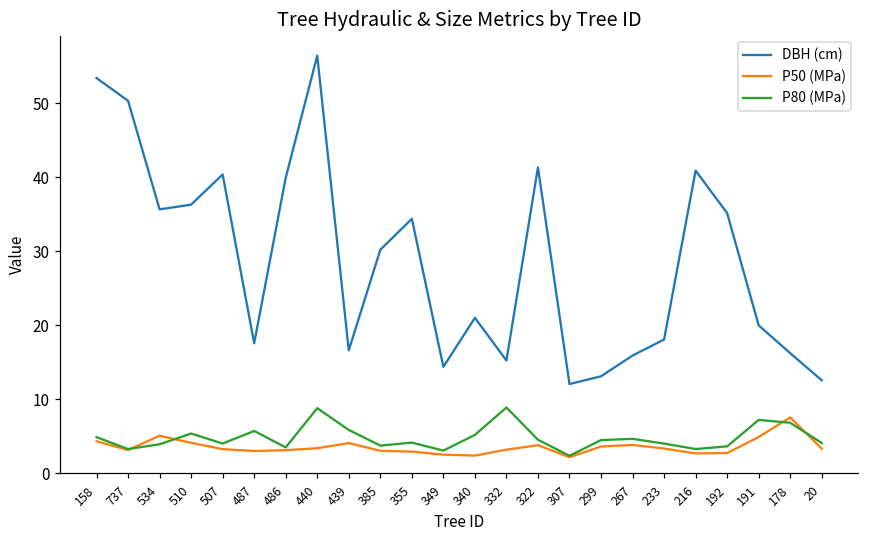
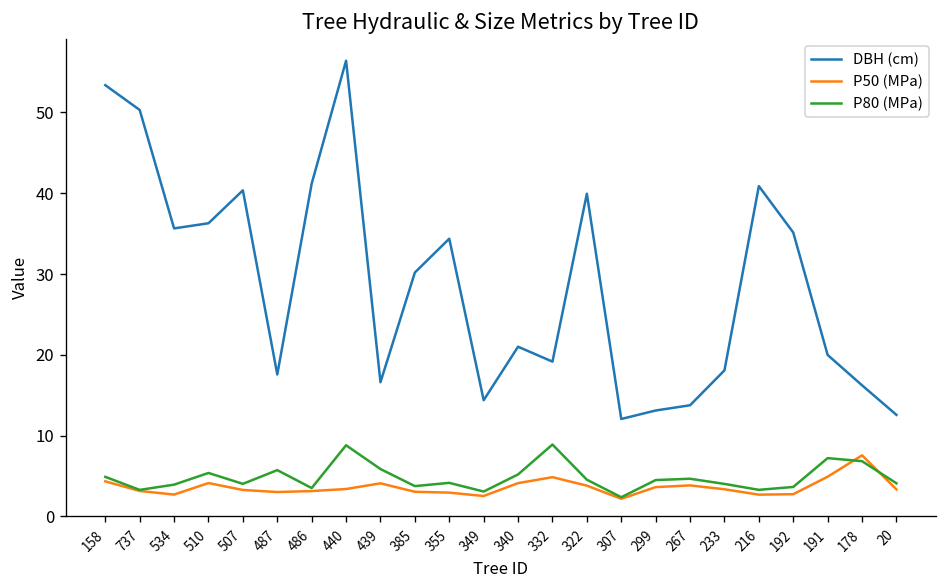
  {
    "DBH (cm)": {
      "158": 53,
      "737": 50,
      "534": 36,
      "510": 36,
      "507": 40,
      "487": 18,
-     "486": 40,
+     "486": 41,
      "440": 56,
      "439": 17,
      "385": 30,
      "355": 34,
      "349": 14,
      "340": 21,
-     "332": 15,
-     "322": 41,
+     "332": 19,
+     "322": 40,
      "307": 12,
      "299": 13,
-     "267": 16,
+     "267": 14,
      "233": 18,
      "216": 41,
      "192": 35,
      "191": 20,
      "178": 16,
      "20": 13
    },
    "P50 (MPa)": {
      "158": 4,
-     "534": 5,
+     "534": 3,
      "510": 4,
      "507": 3,
      "487": 3,
      "440": 3,
      "439": 4,
      "385": 3,
      "355": 3,
      "349": 3,
-     "340": 2,
-     "332": 3,
+     "340": 4,
+     "332": 5,
      "322": 4,
      "299": 4,
      "267": 4,
      "233": 3,
      "216": 3,
      "192": 3,
      "191": 5,
      "178": 8,
      "20": 3
    },
    "P80 (MPa)": {
      "158": 5,
      "534": 4,
      "510": 5,
      "507": 4,
      "487": 6,
      "440": 9,
      "439": 6,
      "385": 4,
      "355": 4,
      "349": 3,
      "340": 5,
      "332": 9,
      "322": 5,
      "299": 5,
      "267": 5,
      "233": 4,
      "216": 3,
      "192": 4,
      "191": 7,
      "178": 7,
      "20": 4
    }
  }
